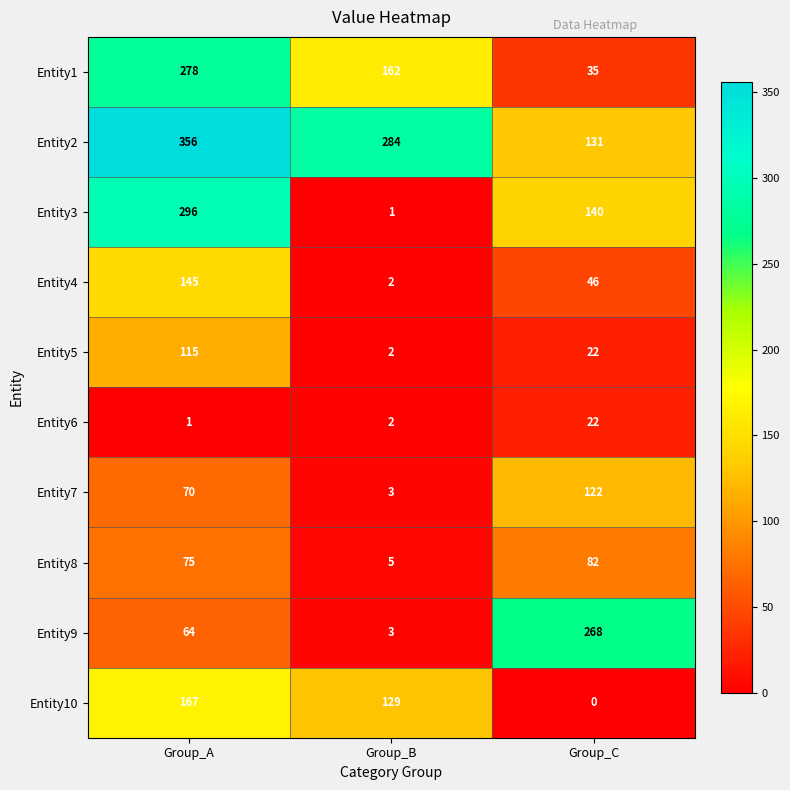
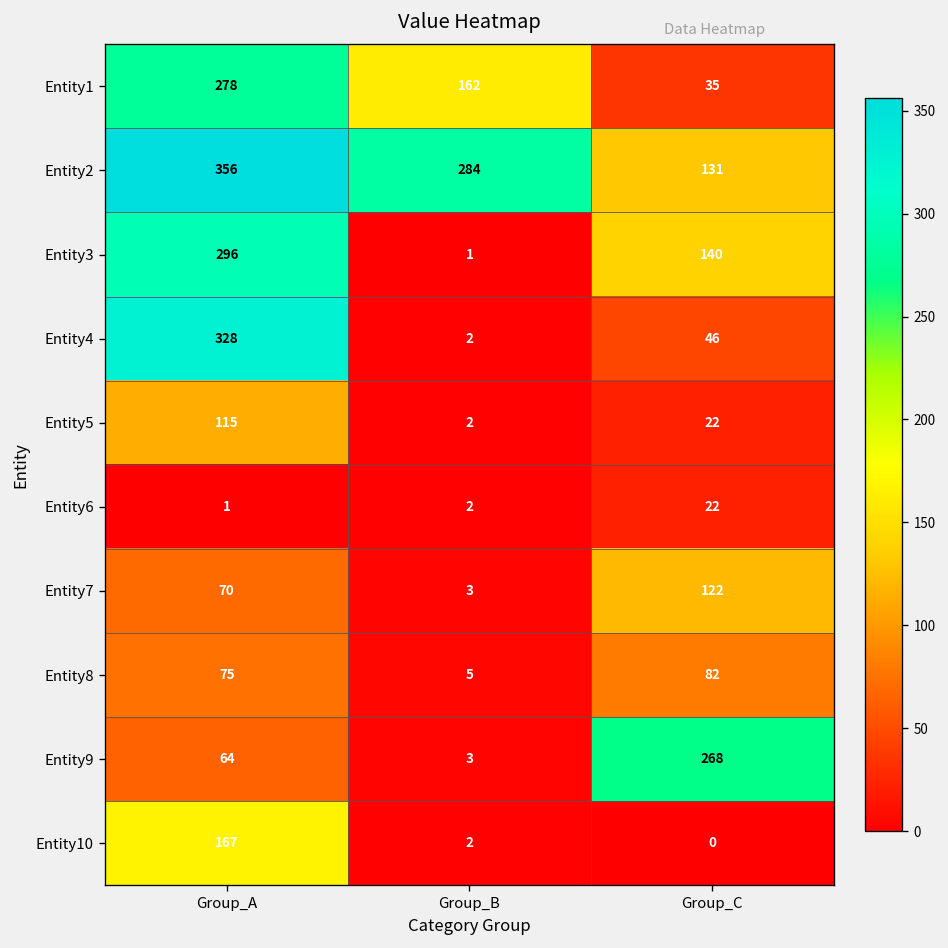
  {
    "Entity1": {
      "Group_A": 278,
      "Group_B": 162,
      "Group_C": 35
    },
    "Entity2": {
      "Group_A": 356,
      "Group_B": 284,
      "Group_C": 131
    },
    "Entity3": {
      "Group_A": 296,
      "Group_B": 1,
      "Group_C": 140
    },
    "Entity4": {
-     "Group_A": 145,
+     "Group_A": 328,
      "Group_B": 2,
      "Group_C": 46
    },
    "Entity5": {
      "Group_A": 115,
      "Group_B": 2,
      "Group_C": 22
    },
    "Entity6": {
      "Group_A": 1,
      "Group_B": 2,
      "Group_C": 22
    },
    "Entity7": {
      "Group_A": 70,
      "Group_B": 3,
      "Group_C": 122
    },
    "Entity8": {
      "Group_A": 75,
      "Group_B": 5,
      "Group_C": 82
    },
    "Entity9": {
      "Group_A": 64,
      "Group_B": 3,
      "Group_C": 268
    },
    "Entity10": {
      "Group_A": 167,
-     "Group_B": 129,
+     "Group_B": 2,
      "Group_C": 0
    }
  }
